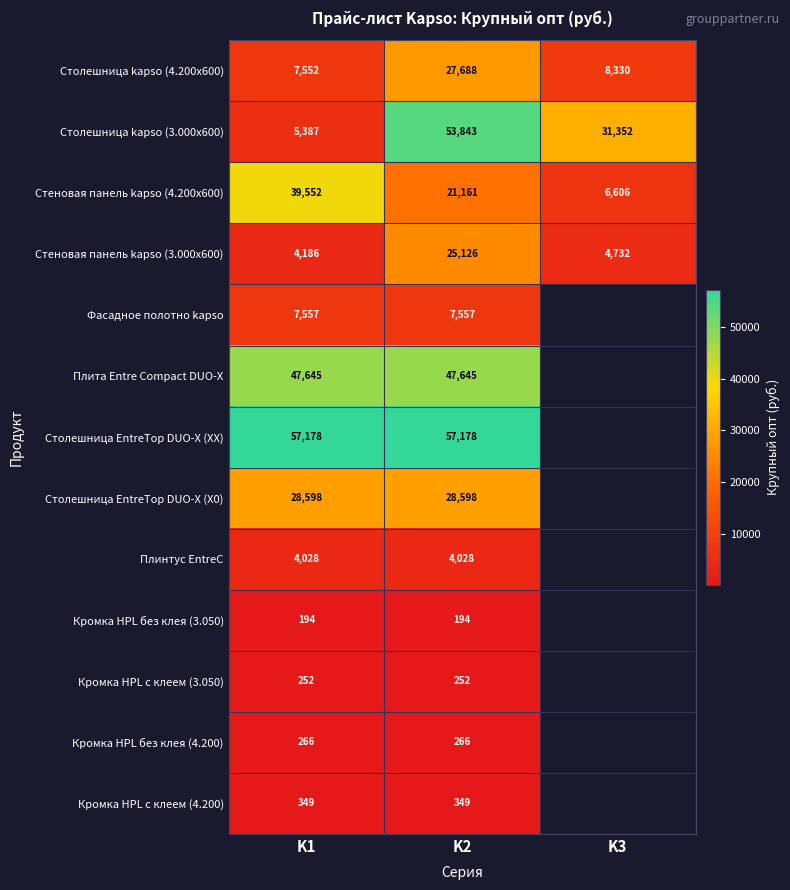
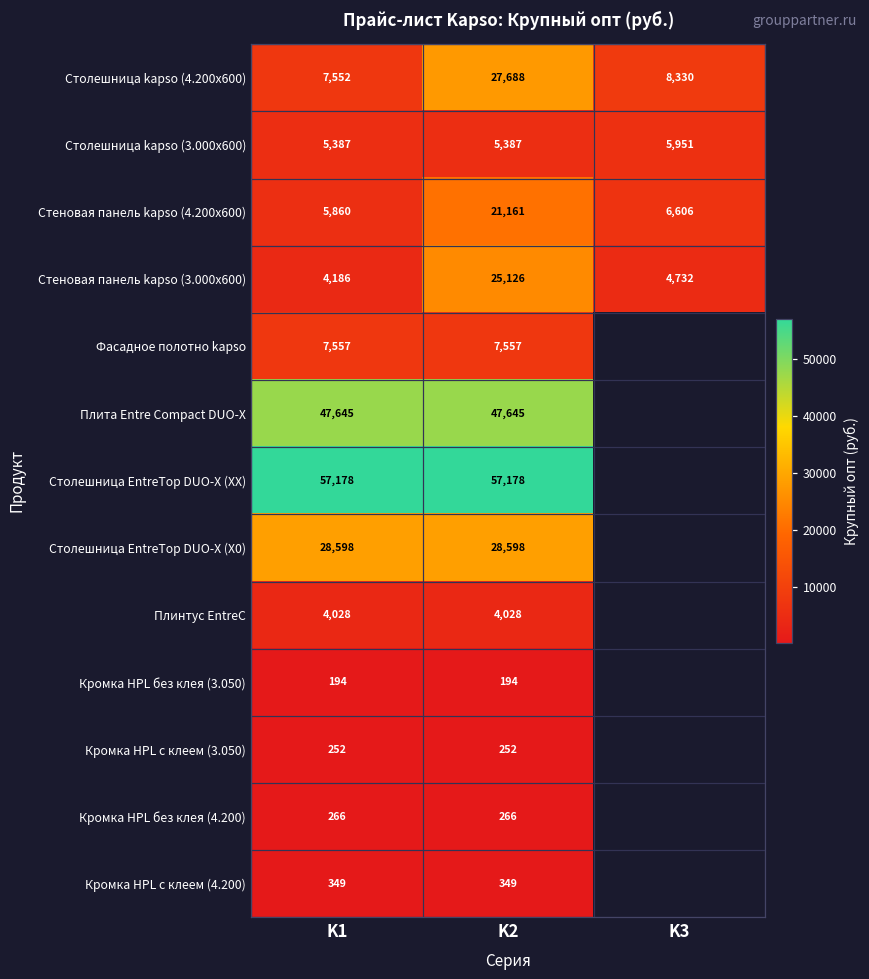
  {
    "Столешница kapso (4.200x600)": {
      "K1": "7,552",
      "K2": "27,688",
      "K3": "8,330"
    },
    "Столешница kapso (3.000x600)": {
      "K1": "5,387",
-     "K2": "53,843",
-     "K3": "31,352"
+     "K2": "5,387",
+     "K3": "5,951"
    },
    "Стеновая панель kapso (4.200x600)": {
-     "K1": "39,552",
+     "K1": "5,860",
      "K2": "21,161",
      "K3": "6,606"
    },
    "Стеновая панель kapso (3.000x600)": {
      "K1": "4,186",
      "K2": "25,126",
      "K3": "4,732"
    },
    "Фасадное полотно kapso": {
      "K1": "7,557",
      "K2": "7,557"
    },
    "Плита Entre Compact DUO-X": {
      "K1": "47,645",
      "K2": "47,645"
    },
    "Столешница EntreTop DUO-X (ХХ)": {
      "K1": "57,178",
      "K2": "57,178"
    },
    "Столешница EntreTop DUO-X (Х0)": {
      "K1": "28,598",
      "K2": "28,598"
    },
    "Плинтус EntreC": {
      "K1": "4,028",
      "K2": "4,028"
    },
    "Кромка HPL без клея (3.050)": {
      "K1": "194",
      "K2": "194"
    },
    "Кромка HPL с клеем (3.050)": {
      "K1": "252",
      "K2": "252"
    },
    "Кромка HPL без клея (4.200)": {
      "K1": "266",
      "K2": "266"
    },
    "Кромка HPL с клеем (4.200)": {
      "K1": "349",
      "K2": "349"
    }
  }
